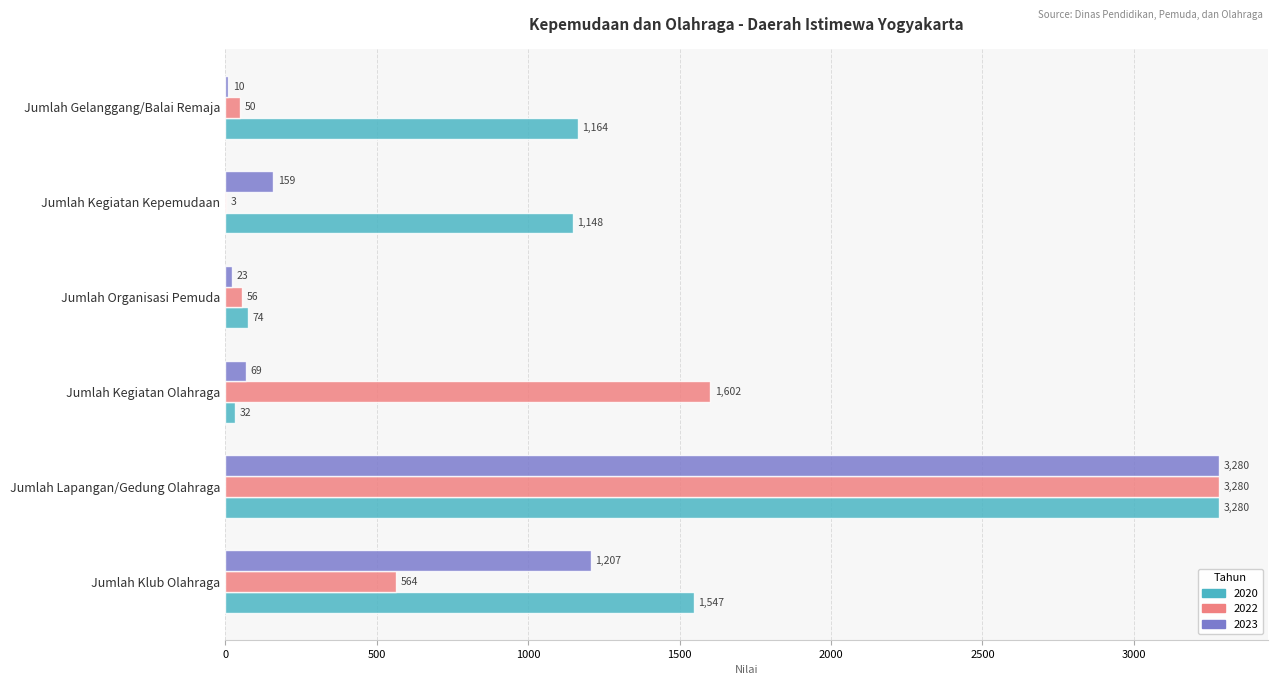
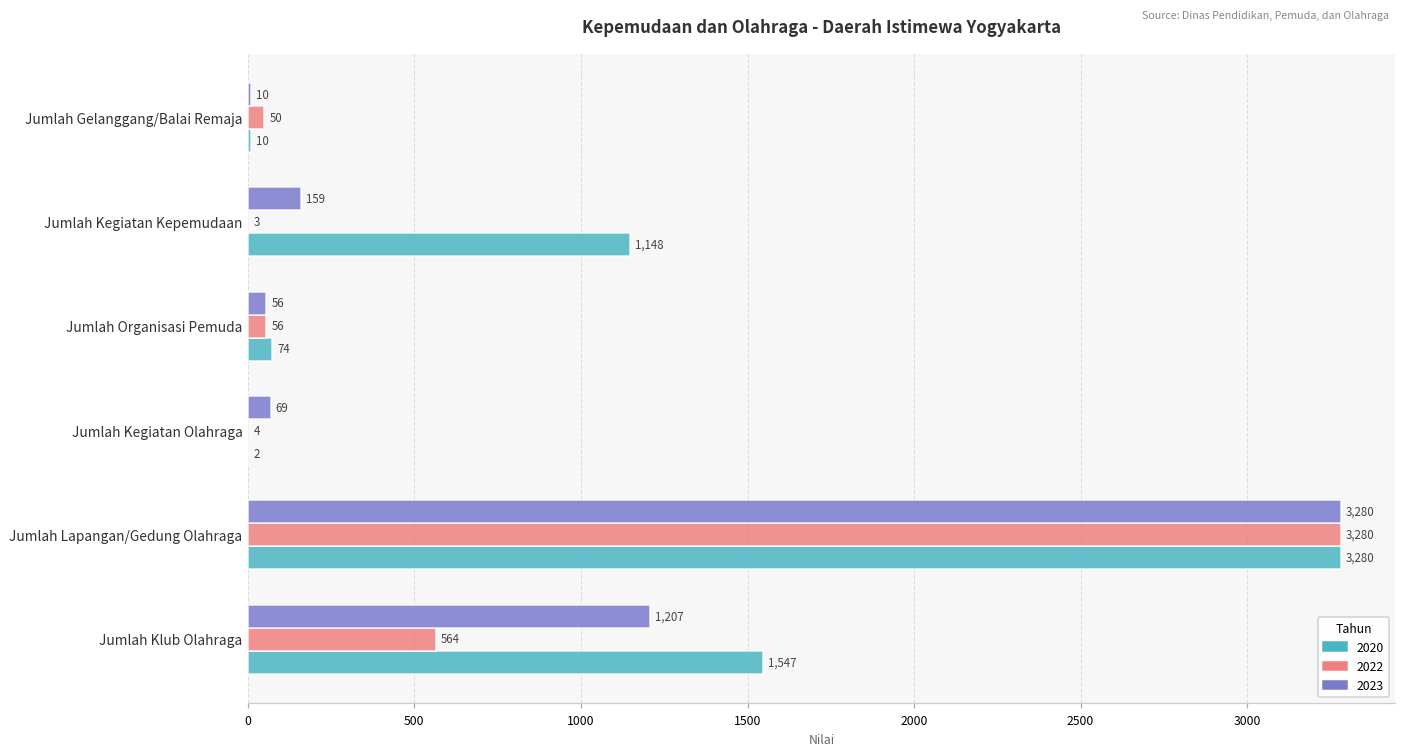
  {
    "2020": {
-     "Jumlah Gelanggang/Balai Remaja": "1,164",
+     "Jumlah Gelanggang/Balai Remaja": "10",
      "Jumlah Kegiatan Kepemudaan": "1,148",
      "Jumlah Organisasi Pemuda": "74",
-     "Jumlah Kegiatan Olahraga": "32",
+     "Jumlah Kegiatan Olahraga": "2",
      "Jumlah Lapangan/Gedung Olahraga": "3,280",
      "Jumlah Klub Olahraga": "1,547"
    },
    "2022": {
      "Jumlah Gelanggang/Balai Remaja": "50",
      "Jumlah Kegiatan Kepemudaan": "3",
      "Jumlah Organisasi Pemuda": "56",
-     "Jumlah Kegiatan Olahraga": "1,602",
+     "Jumlah Kegiatan Olahraga": "4",
      "Jumlah Lapangan/Gedung Olahraga": "3,280",
      "Jumlah Klub Olahraga": "564"
    },
    "2023": {
      "Jumlah Gelanggang/Balai Remaja": "10",
      "Jumlah Kegiatan Kepemudaan": "159",
-     "Jumlah Organisasi Pemuda": "23",
+     "Jumlah Organisasi Pemuda": "56",
      "Jumlah Kegiatan Olahraga": "69",
      "Jumlah Lapangan/Gedung Olahraga": "3,280",
      "Jumlah Klub Olahraga": "1,207"
    }
  }
